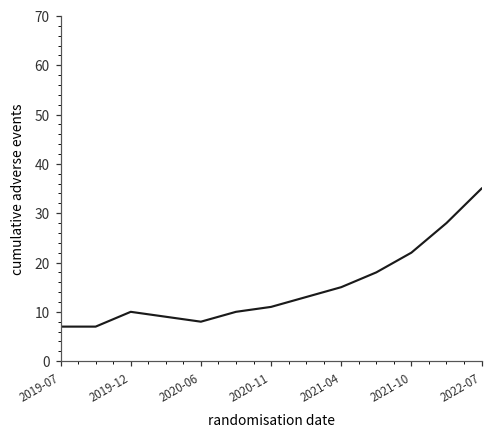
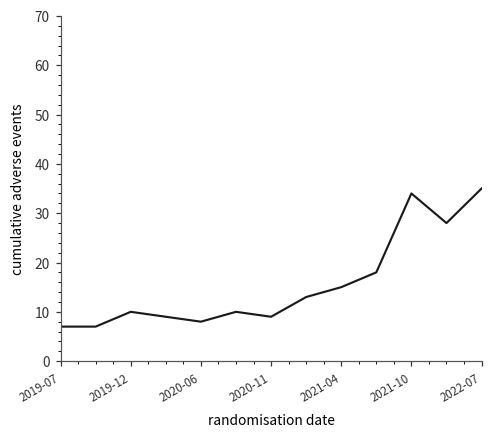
  {
    "2019-07": 7,
    "2019-12": 10,
    "2020-06": 8,
-   "2020-11": 11,
+   "2020-11": 9,
    "2021-04": 15,
-   "2021-10": 22,
+   "2021-10": 34,
    "2022-07": 35
  }
